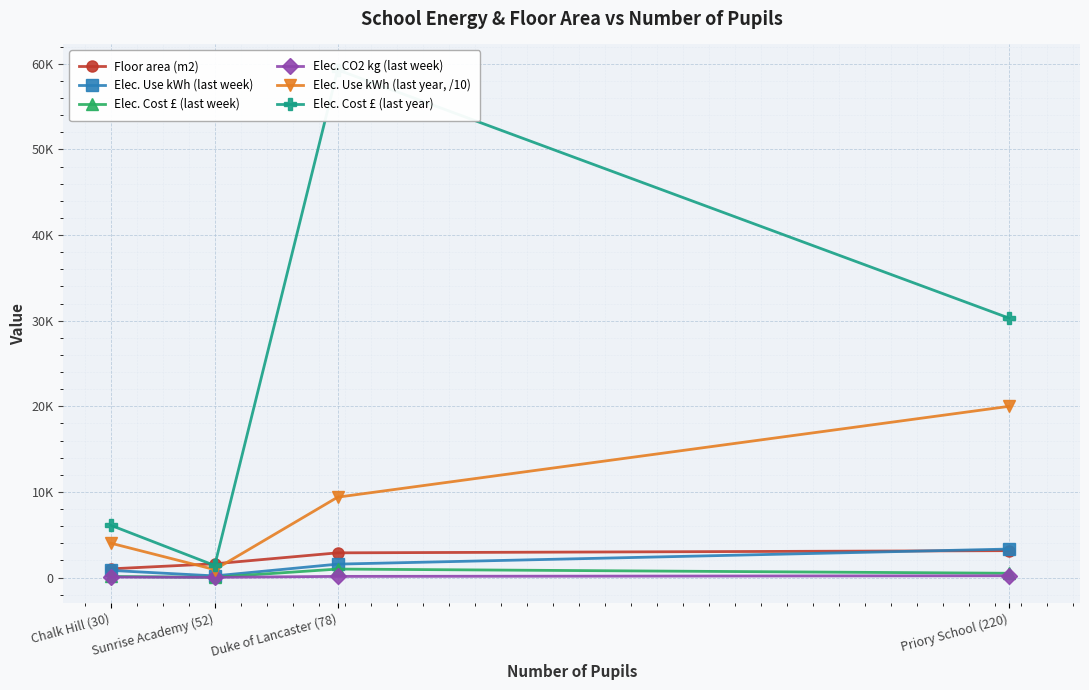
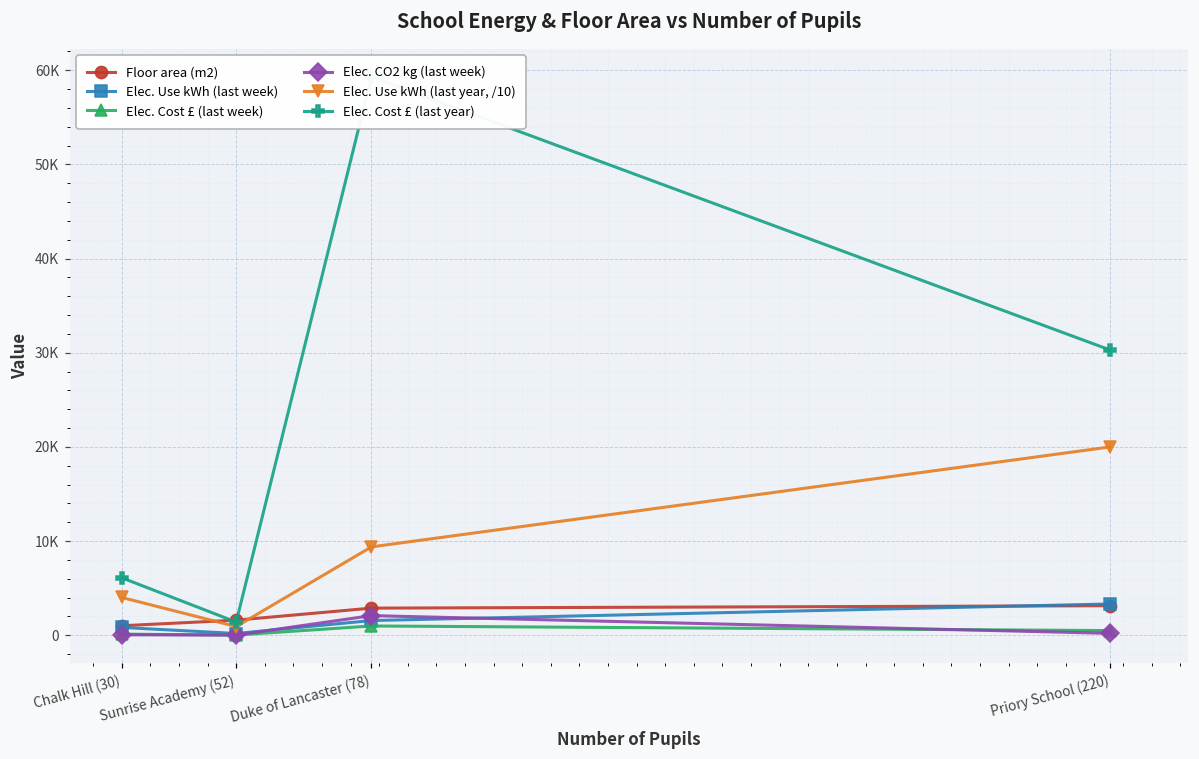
  {
    "Floor area (m2)": {
      "Duke of Lancaster (78)": 3000
    },
    "Elec. Use kWh (last week)": {
      "Duke of Lancaster (78)": 2000
    },
    "Elec. CO2 kg (last week)": {
-     "Duke of Lancaster (78)": 0
+     "Duke of Lancaster (78)": 2000
    },
    "Elec. Use kWh (last year, /10)": {
      "Chalk Hill (30)": 4000,
      "Sunrise Academy (52)": 1000,
      "Duke of Lancaster (78)": 9000,
      "Priory School (220)": 20000
    }
  }
